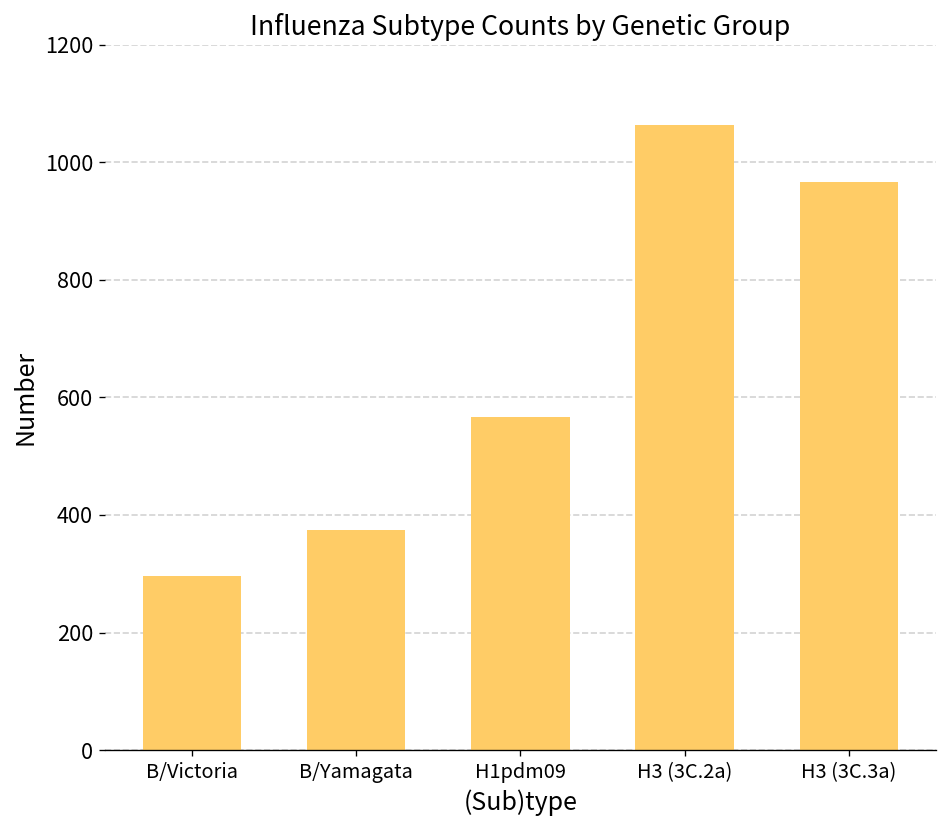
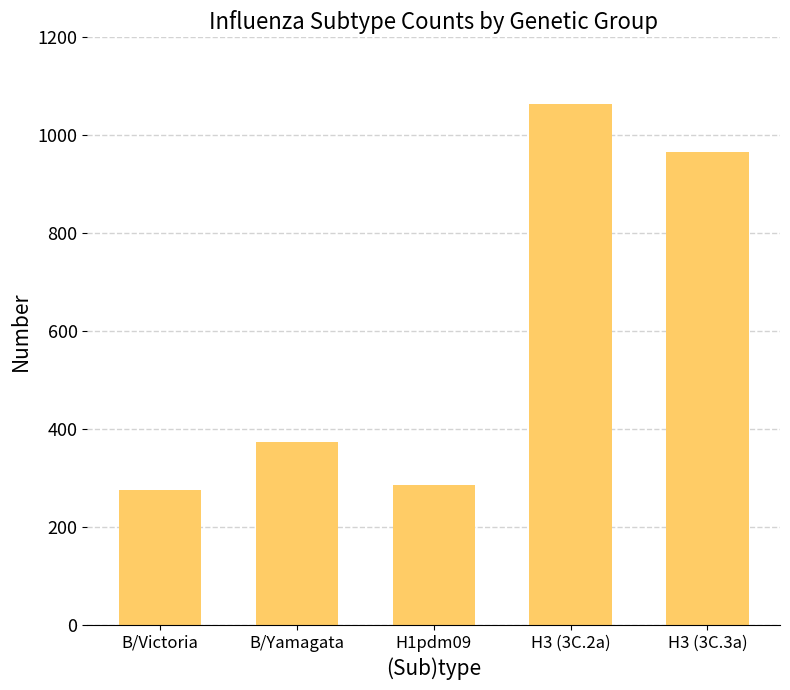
  {
-   "B/Victoria": 300,
+   "B/Victoria": 280,
    "B/Yamagata": 370,
-   "H1pdm09": 570,
+   "H1pdm09": 290,
    "H3 (3C.2a)": 1060,
    "H3 (3C.3a)": 970
  }
